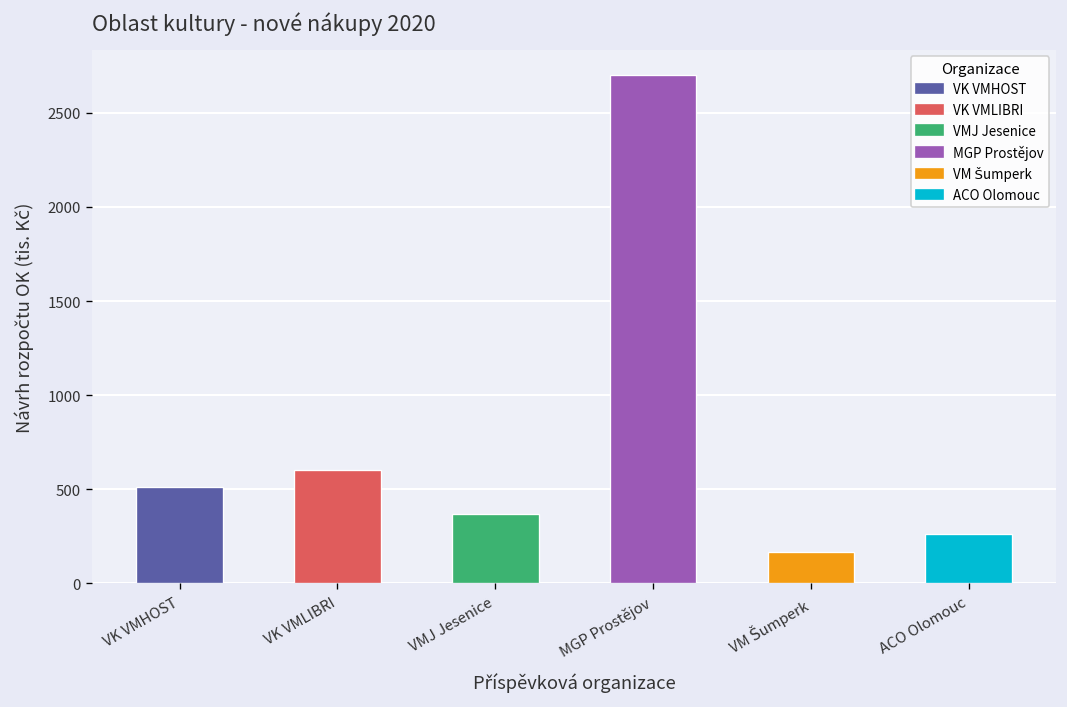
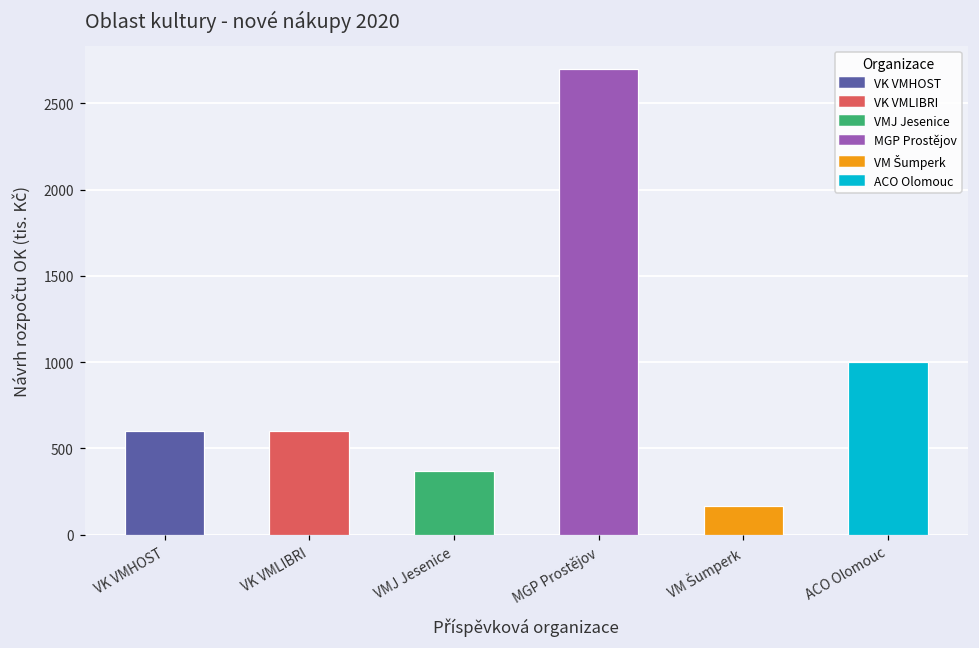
  {
-   "VK VMHOST": 510,
+   "VK VMHOST": 600,
    "VK VMLIBRI": 600,
    "VMJ Jesenice": 370,
    "MGP Prostějov": 2700,
    "VM Šumperk": 170,
-   "ACO Olomouc": 260
+   "ACO Olomouc": 1000
  }
